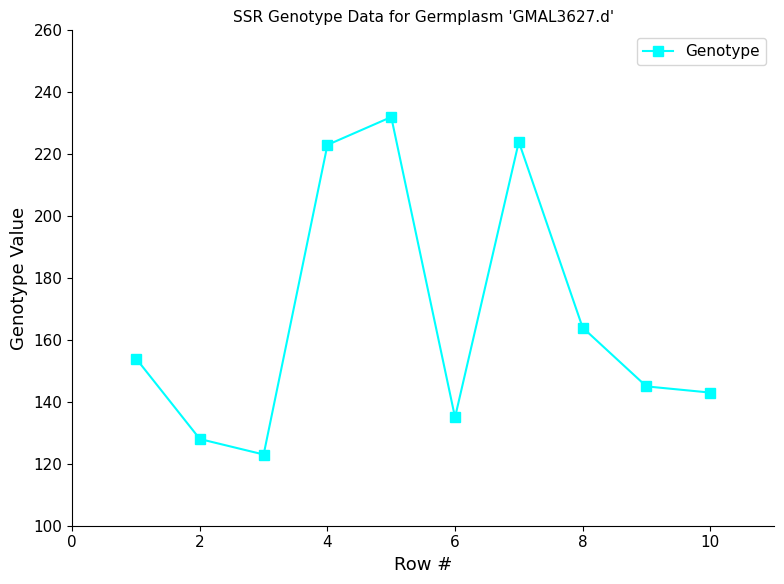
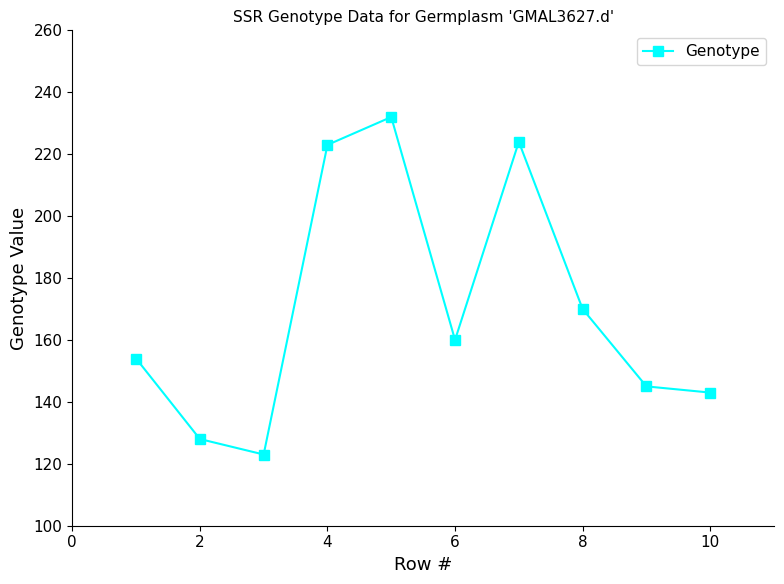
  {
    "2": 128,
    "4": 223,
-   "6": 135,
-   "8": 164,
+   "6": 160,
+   "8": 170,
    "10": 143
  }
